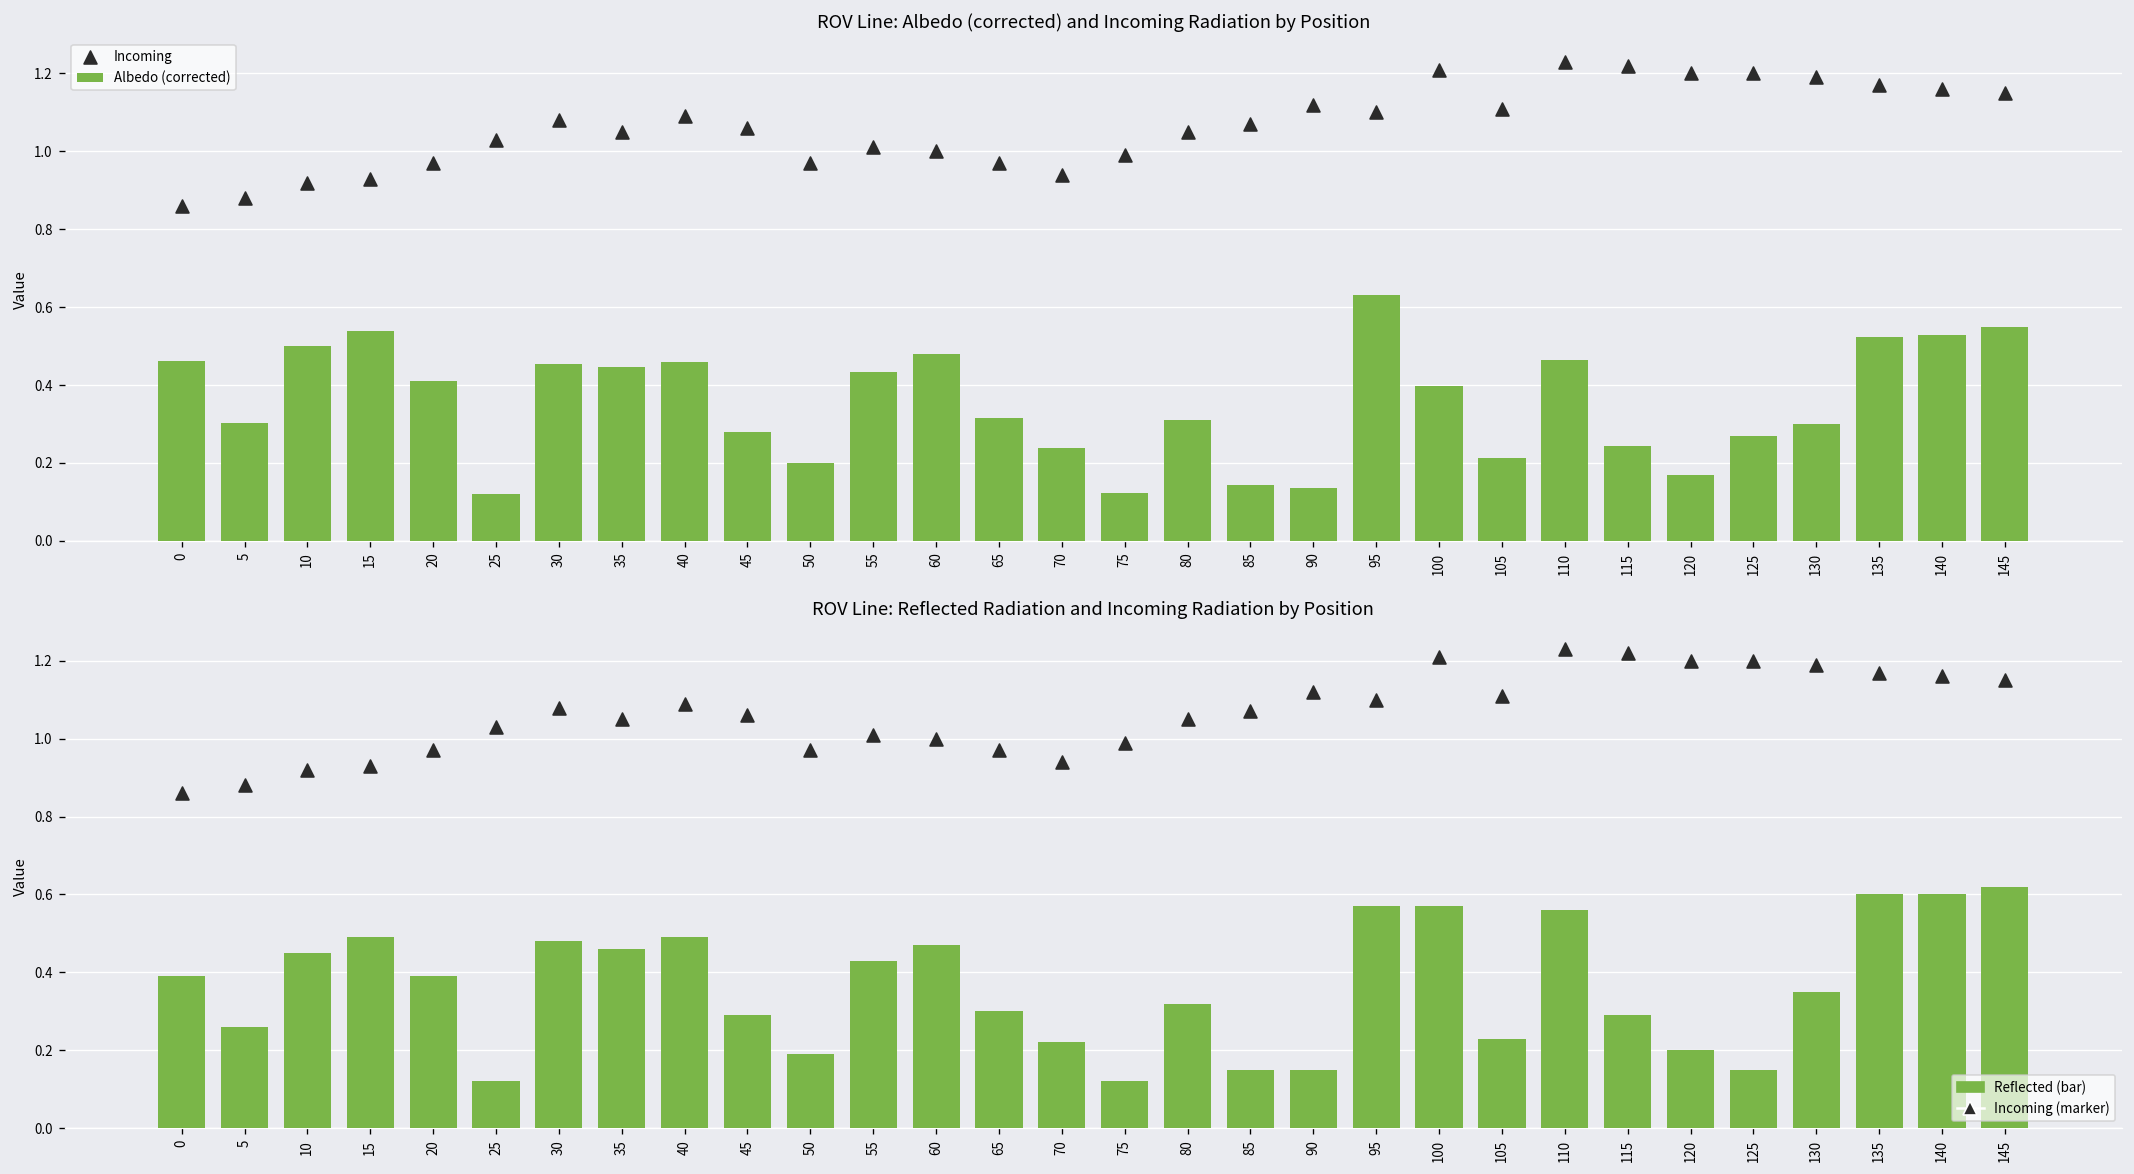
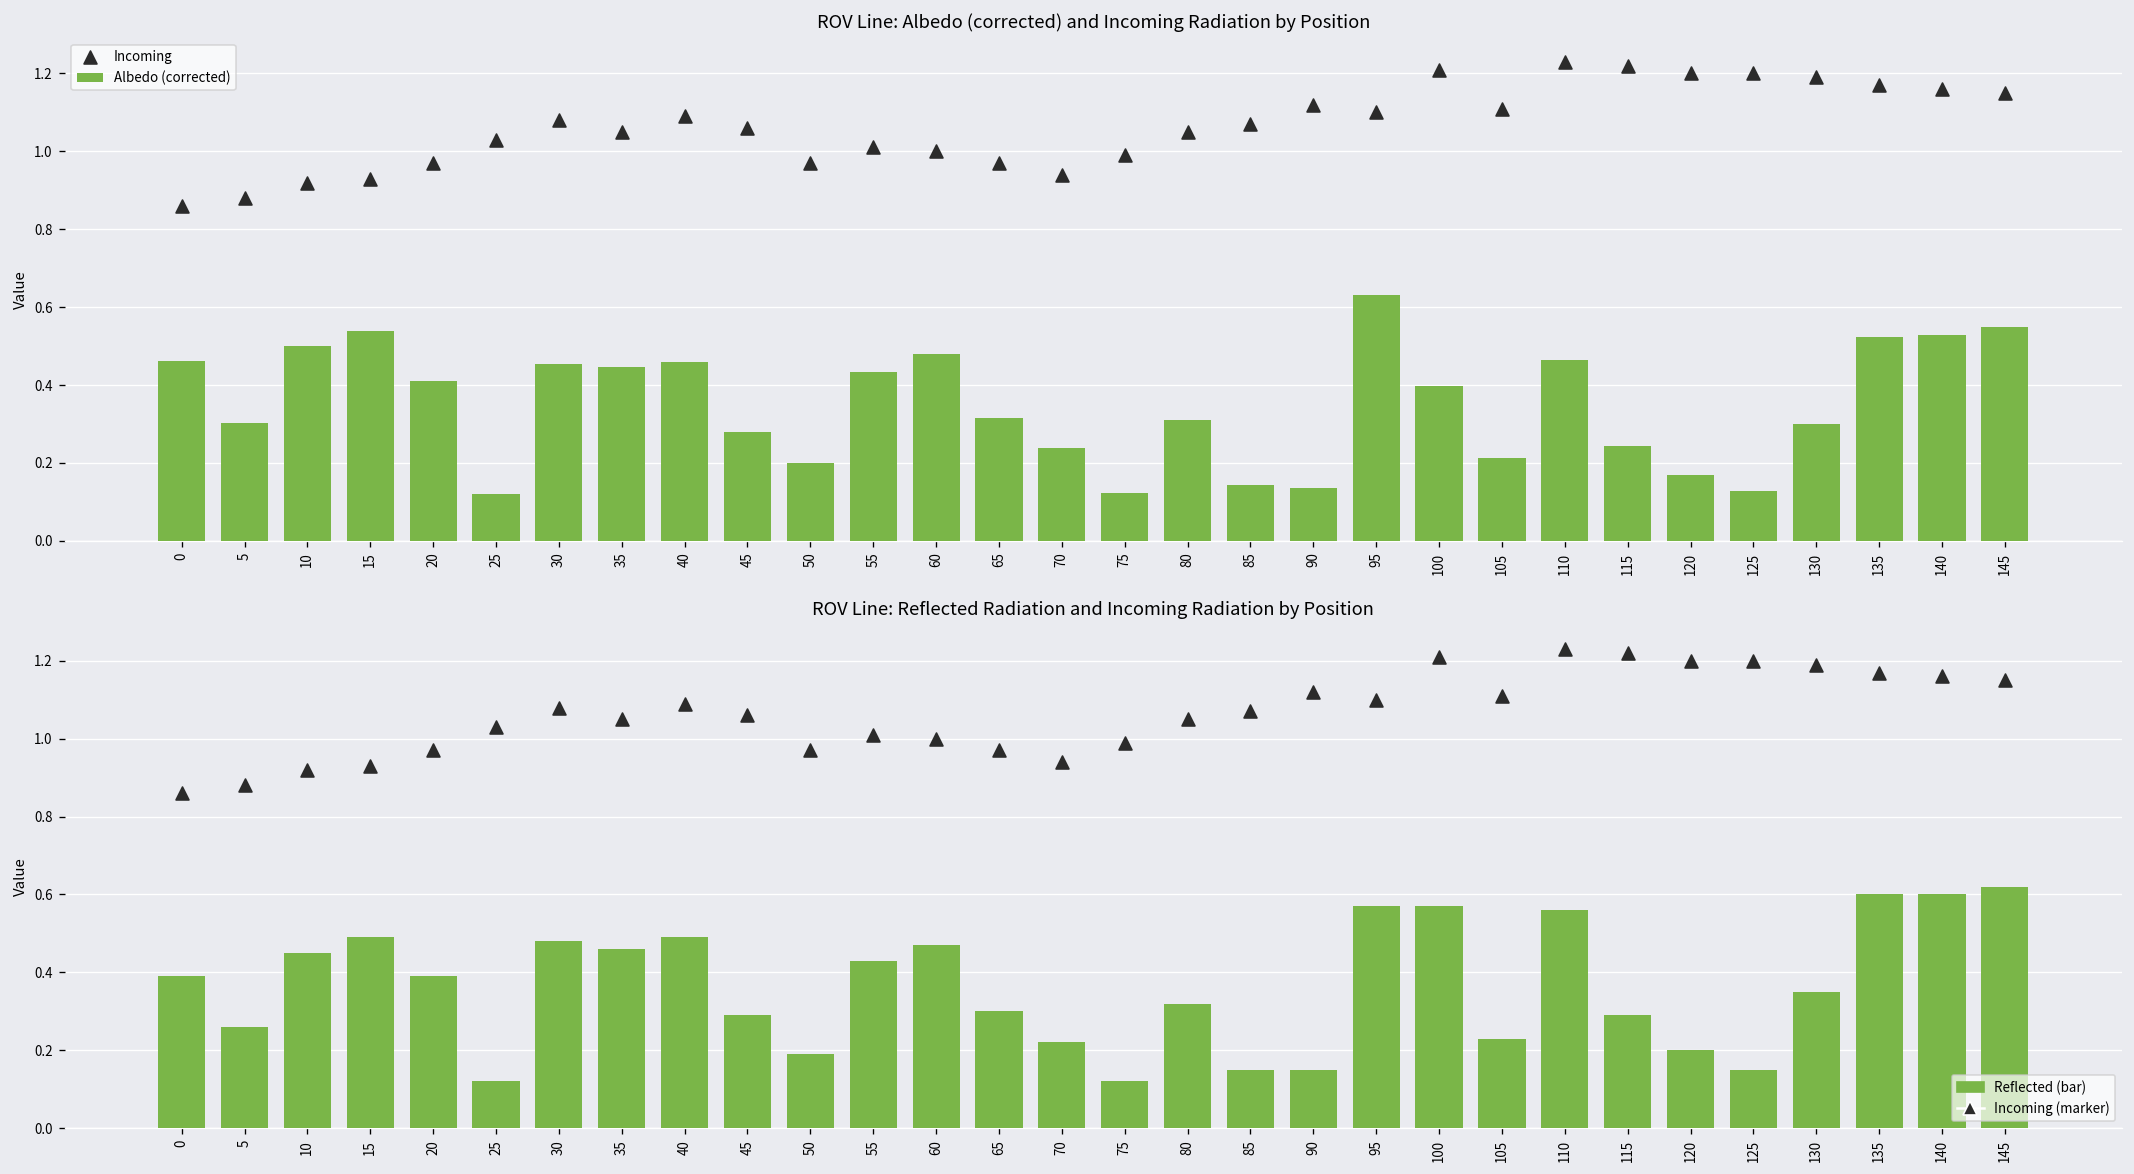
  {
    "ROV Line: Albedo (corrected) and Incoming Radiation by Position": {
      "Albedo (corrected)": {
        "0": 0.46,
        "5": 0.30,
        "10": 0.50,
        "15": 0.54,
        "20": 0.41,
        "25": 0.12,
        "30": 0.45,
        "35": 0.45,
        "40": 0.46,
        "45": 0.28,
        "50": 0.20,
        "55": 0.43,
        "60": 0.48,
        "65": 0.32,
        "70": 0.24,
        "75": 0.12,
        "80": 0.31,
        "85": 0.14,
        "90": 0.14,
        "95": 0.63,
        "100": 0.40,
        "105": 0.21,
        "110": 0.46,
        "115": 0.24,
        "120": 0.17,
-       "125": 0.27,
+       "125": 0.13,
        "130": 0.30,
        "135": 0.52,
        "140": 0.53,
        "145": 0.55
      }
    }
  }
